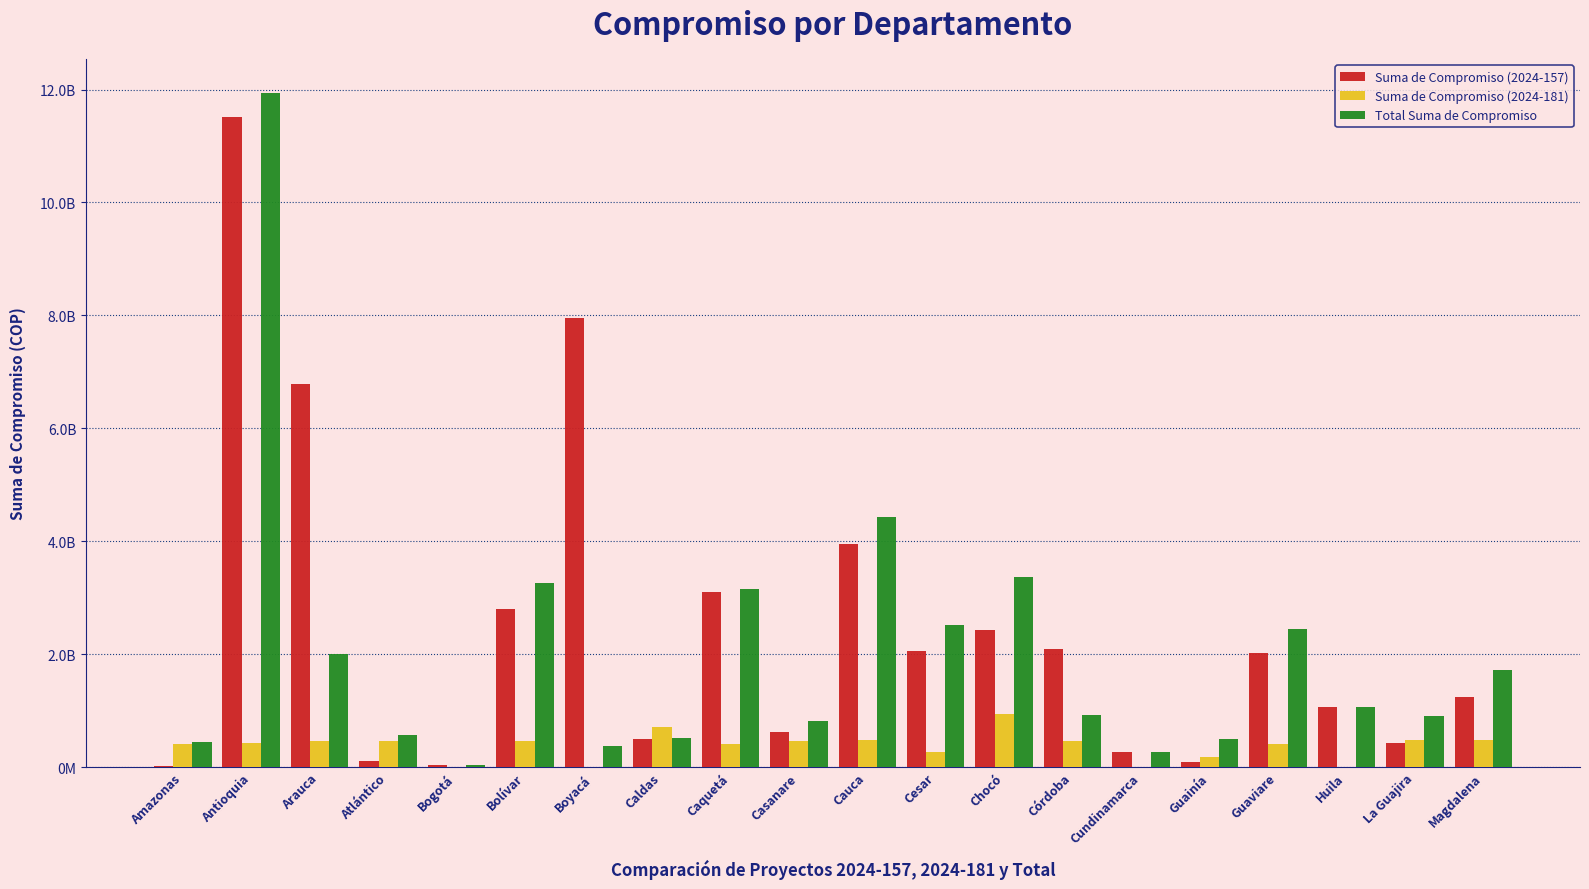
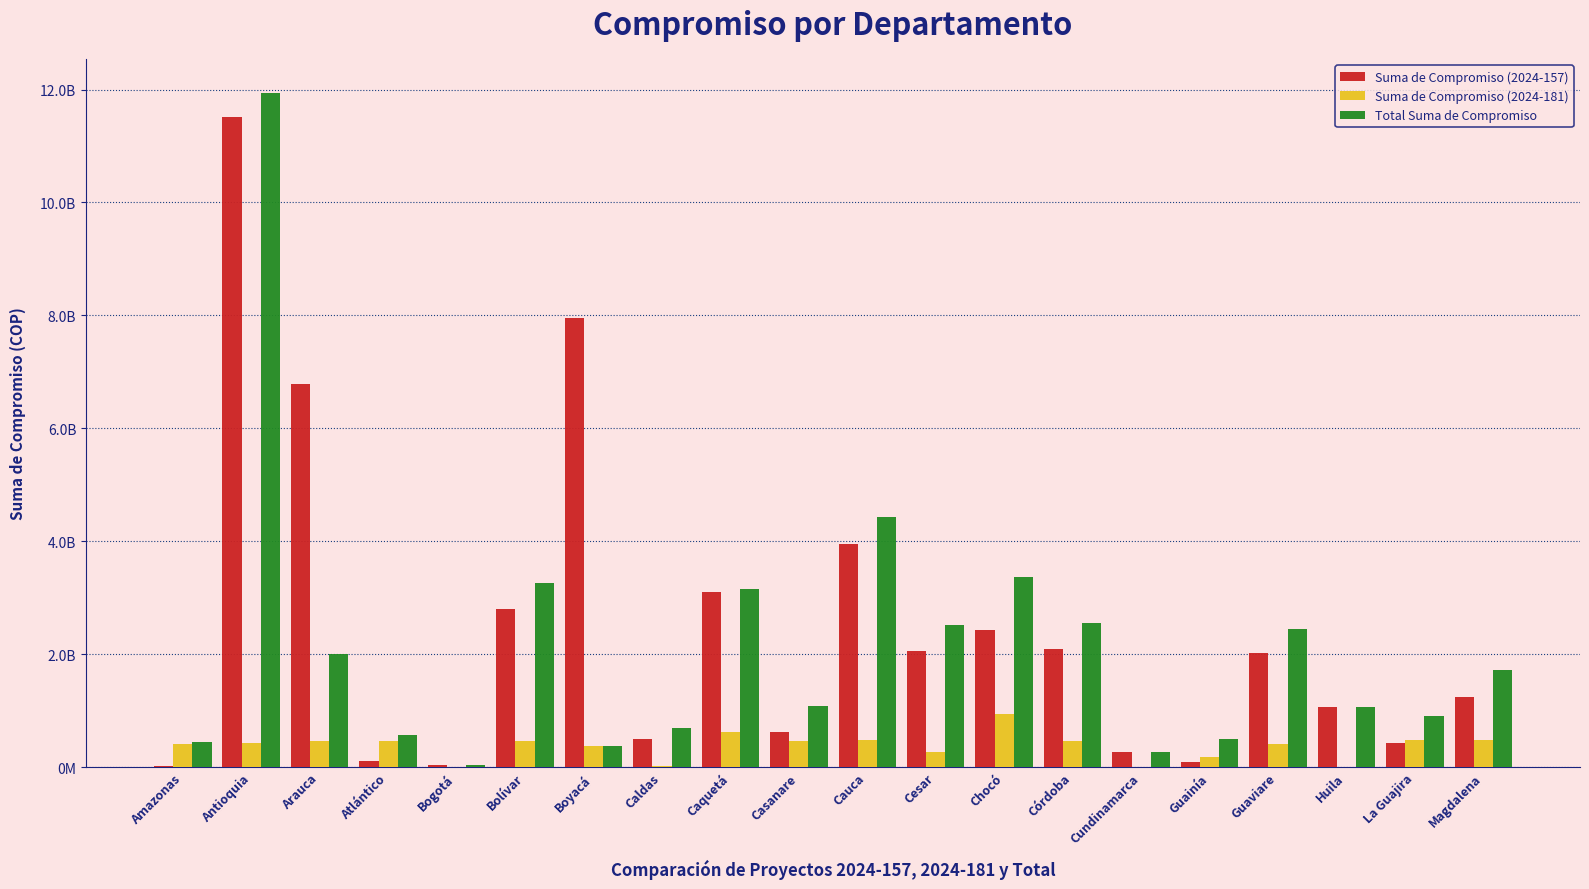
  {
    "Suma de Compromiso (2024-157)": {
      "Antioquia": 11500000000,
      "Arauca": 6800000000,
      "Atlántico": 100000000,
      "Bogotá": 0,
      "Bolívar": 2800000000,
      "Boyacá": 8000000000,
      "Caldas": 500000000,
      "Caquetá": 3100000000,
      "Casanare": 600000000,
      "Cauca": 4000000000,
      "Cesar": 2000000000,
      "Chocó": 2400000000,
      "Córdoba": 2100000000,
      "Cundinamarca": 300000000,
      "Guainía": 100000000,
      "Guaviare": 2000000000,
      "Huila": 1100000000,
      "La Guajira": 400000000,
      "Magdalena": 1200000000
    },
    "Suma de Compromiso (2024-181)": {
      "Amazonas": 400000000,
      "Antioquia": 400000000,
      "Arauca": 500000000,
      "Atlántico": 500000000,
      "Bogotá": 0,
      "Bolívar": 500000000,
-     "Boyacá": 0,
-     "Caldas": 700000000,
-     "Caquetá": 400000000,
+     "Boyacá": 400000000,
+     "Caldas": 0,
+     "Caquetá": 600000000,
      "Casanare": 500000000,
      "Cauca": 500000000,
      "Cesar": 300000000,
      "Chocó": 900000000,
      "Córdoba": 500000000,
      "Cundinamarca": 0,
      "Guainía": 200000000,
      "Guaviare": 400000000,
      "Huila": 0,
      "La Guajira": 500000000,
      "Magdalena": 500000000
    },
    "Total Suma de Compromiso": {
      "Amazonas": 400000000,
      "Antioquia": 11900000000,
      "Arauca": 2000000000,
      "Atlántico": 600000000,
      "Bogotá": 0,
      "Bolívar": 3300000000,
      "Boyacá": 400000000,
-     "Caldas": 500000000,
+     "Caldas": 700000000,
      "Caquetá": 3200000000,
-     "Casanare": 800000000,
+     "Casanare": 1100000000,
      "Cauca": 4400000000,
      "Cesar": 2500000000,
      "Chocó": 3400000000,
-     "Córdoba": 900000000,
+     "Córdoba": 2600000000,
      "Cundinamarca": 300000000,
      "Guainía": 500000000,
      "Guaviare": 2400000000,
      "Huila": 1100000000,
      "La Guajira": 900000000,
      "Magdalena": 1700000000
    }
  }
